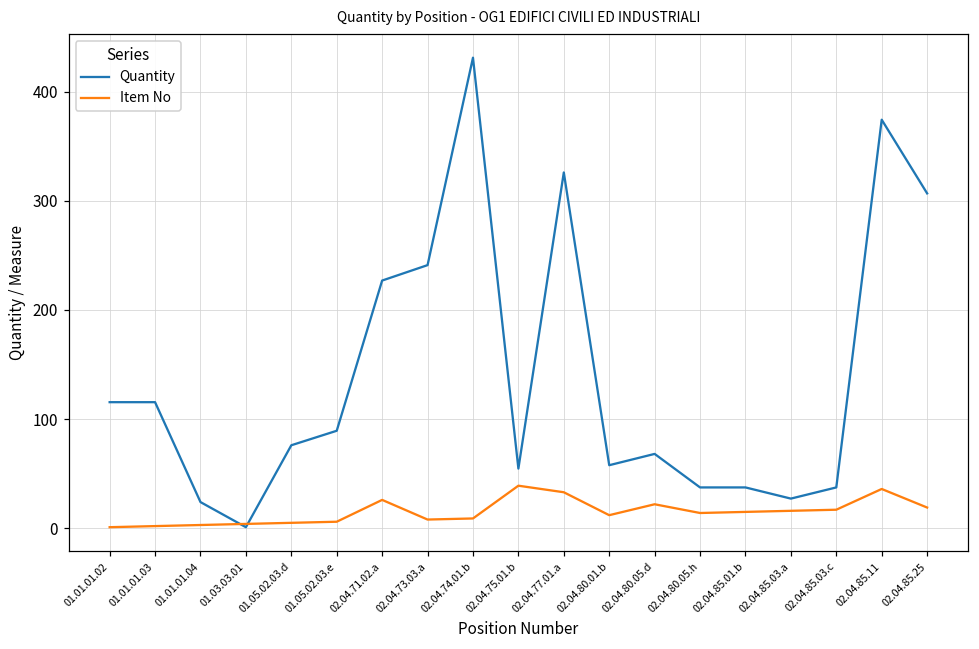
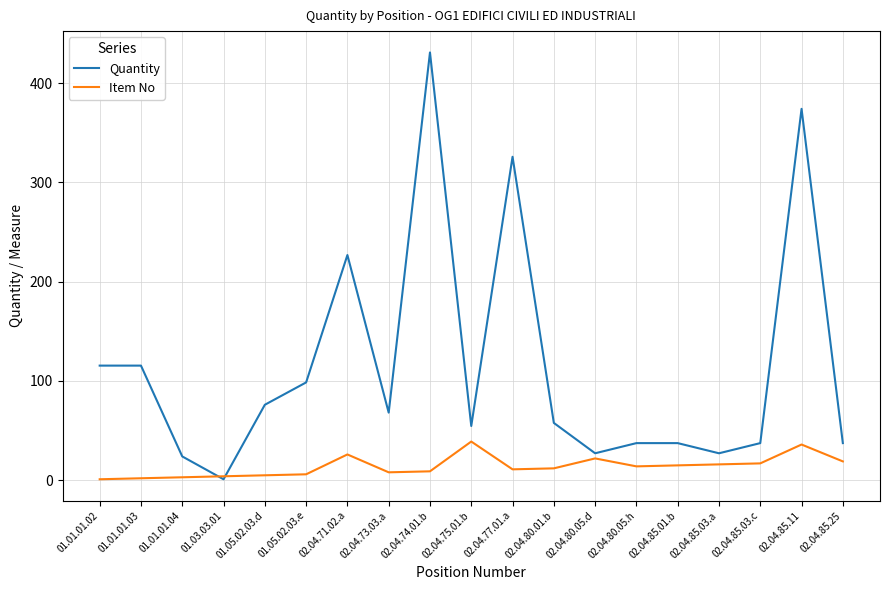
  {
    "Quantity": {
      "01.01.01.02": 120,
      "01.01.01.03": 120,
      "01.01.01.04": 20,
      "01.03.03.01": 0,
      "01.05.02.03.d": 80,
-     "01.05.02.03.e": 90,
+     "01.05.02.03.e": 100,
      "02.04.71.02.a": 230,
-     "02.04.73.03.a": 240,
+     "02.04.73.03.a": 70,
      "02.04.74.01.b": 430,
      "02.04.75.01.b": 50,
      "02.04.77.01.a": 330,
      "02.04.80.01.b": 60,
-     "02.04.80.05.d": 70,
+     "02.04.80.05.d": 30,
      "02.04.80.05.h": 40,
      "02.04.85.01.b": 40,
      "02.04.85.03.a": 30,
      "02.04.85.03.c": 40,
      "02.04.85.11": 370,
-     "02.04.85.25": 310
+     "02.04.85.25": 40
    },
    "Item No": {
      "01.01.01.02": 0,
      "01.01.01.03": 0,
      "01.01.01.04": 0,
      "01.03.03.01": 0,
      "01.05.02.03.d": 10,
      "01.05.02.03.e": 10,
      "02.04.71.02.a": 30,
      "02.04.73.03.a": 10,
      "02.04.74.01.b": 10,
      "02.04.75.01.b": 40,
-     "02.04.77.01.a": 30,
+     "02.04.77.01.a": 10,
      "02.04.80.01.b": 10,
      "02.04.80.05.d": 20,
      "02.04.80.05.h": 10,
      "02.04.85.01.b": 20,
      "02.04.85.03.a": 20,
      "02.04.85.03.c": 20,
      "02.04.85.11": 40,
      "02.04.85.25": 20
    }
  }
